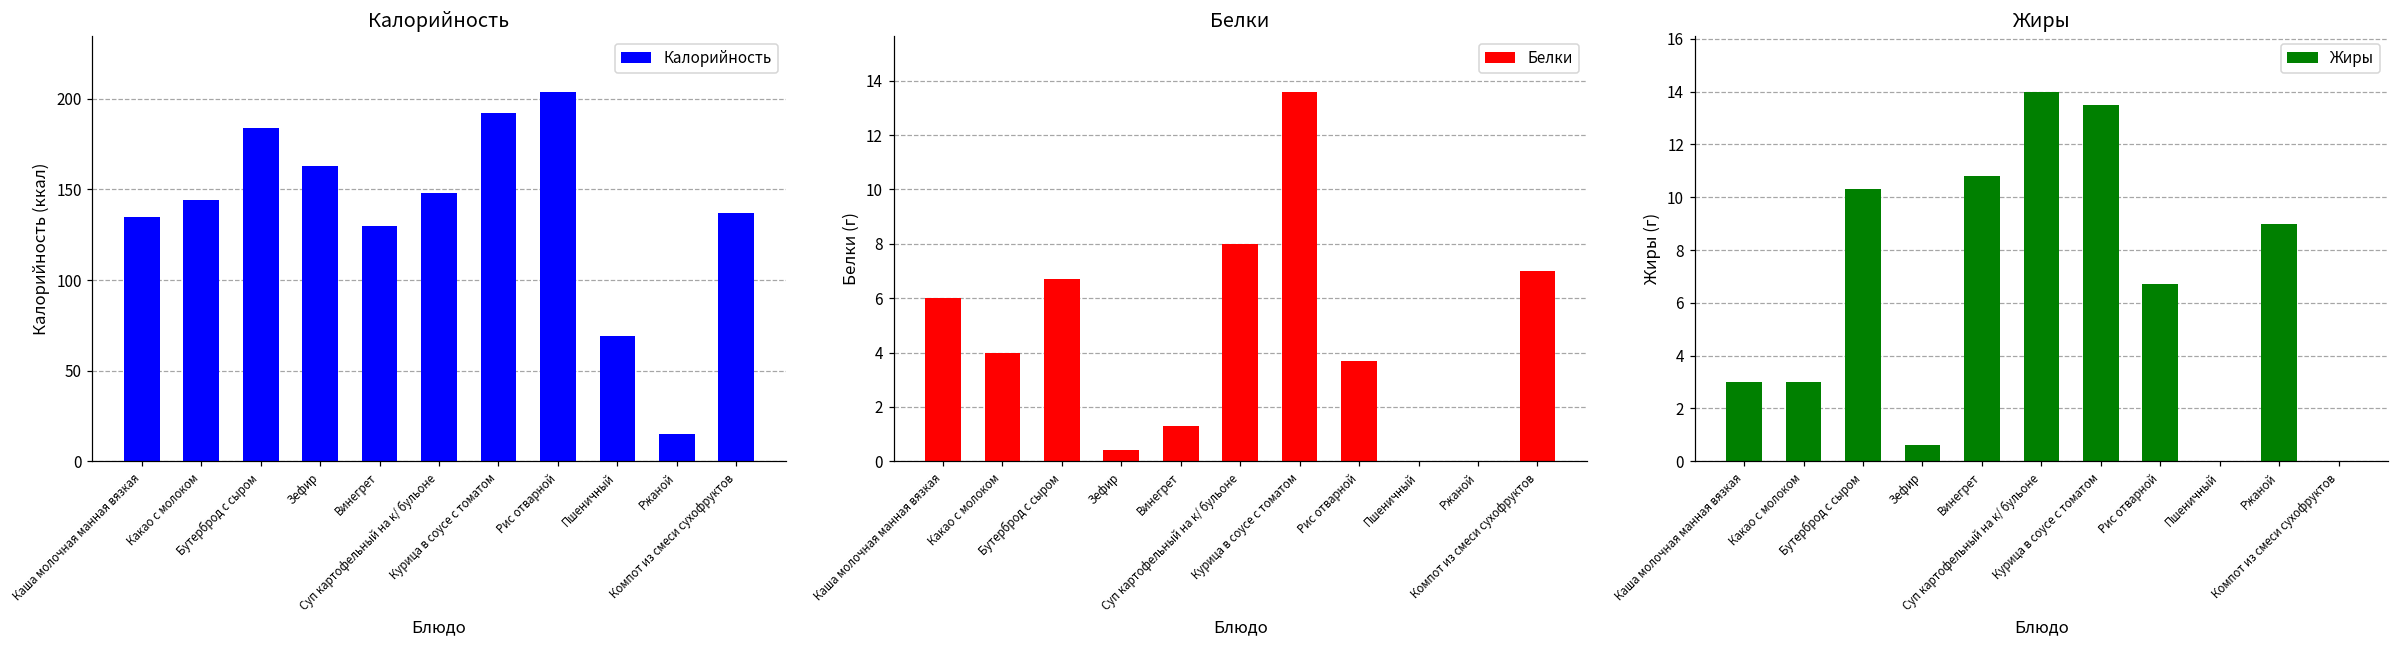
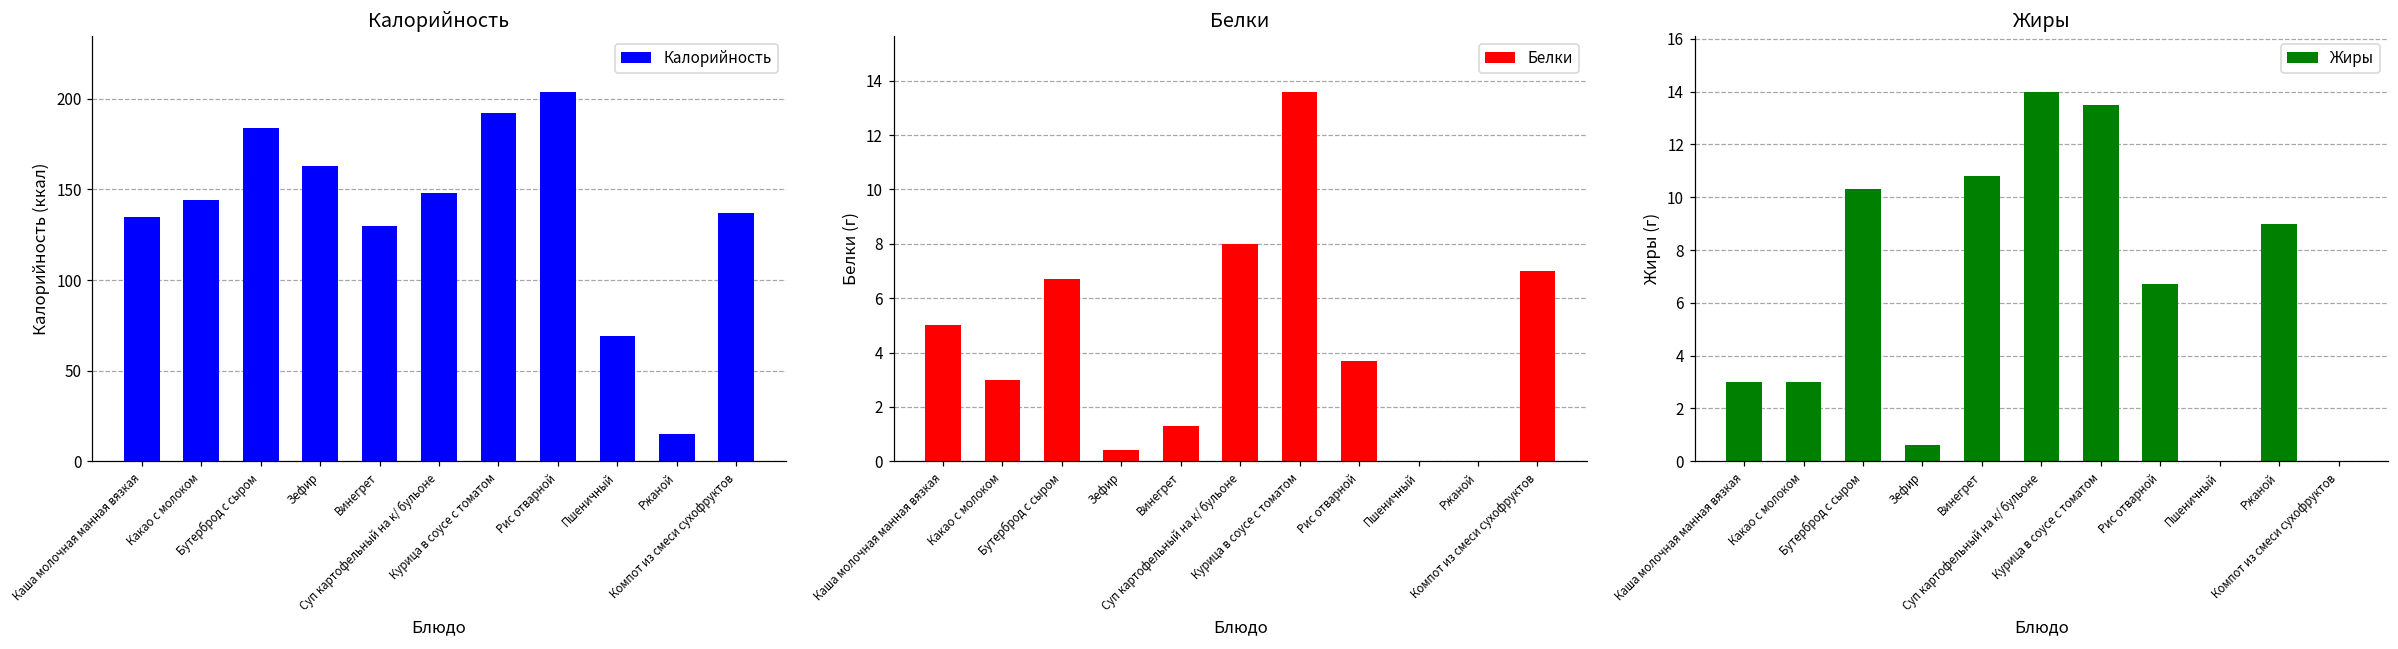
  {
    "Калорийность": {
      "Каша молочная манная вязкая": 135,
      "Какао с молоком": 144,
      "Бутерброд с сыром": 184,
      "Зефир": 163,
      "Винегрет": 130,
      "Суп картофельный на к/ бульоне": 148,
      "Курица в соусе с томатом": 192,
      "Рис отварной": 204,
      "Пшеничный": 69,
      "Ржаной": 15,
      "Компот из смеси сухофруктов": 137
    },
    "Белки": {
-     "Каша молочная манная вязкая": 6,
-     "Какао с молоком": 4,
+     "Каша молочная манная вязкая": 5,
+     "Какао с молоком": 3,
      "Бутерброд с сыром": 6.7,
      "Зефир": 0.4,
      "Винегрет": 1.3,
      "Суп картофельный на к/ бульоне": 8,
      "Курица в соусе с томатом": 13.6,
      "Рис отварной": 3.7,
      "Пшеничный": 0,
      "Ржаной": 0,
      "Компот из смеси сухофруктов": 7
    },
    "Жиры": {
      "Каша молочная манная вязкая": 3.0,
      "Какао с молоком": 3.0,
      "Бутерброд с сыром": 10.3,
      "Зефир": 0.6,
      "Винегрет": 10.8,
      "Суп картофельный на к/ бульоне": 14.0,
      "Курица в соусе с томатом": 13.5,
      "Рис отварной": 6.7,
      "Пшеничный": 0.0,
      "Ржаной": 9.0,
      "Компот из смеси сухофруктов": 0.0
    }
  }
